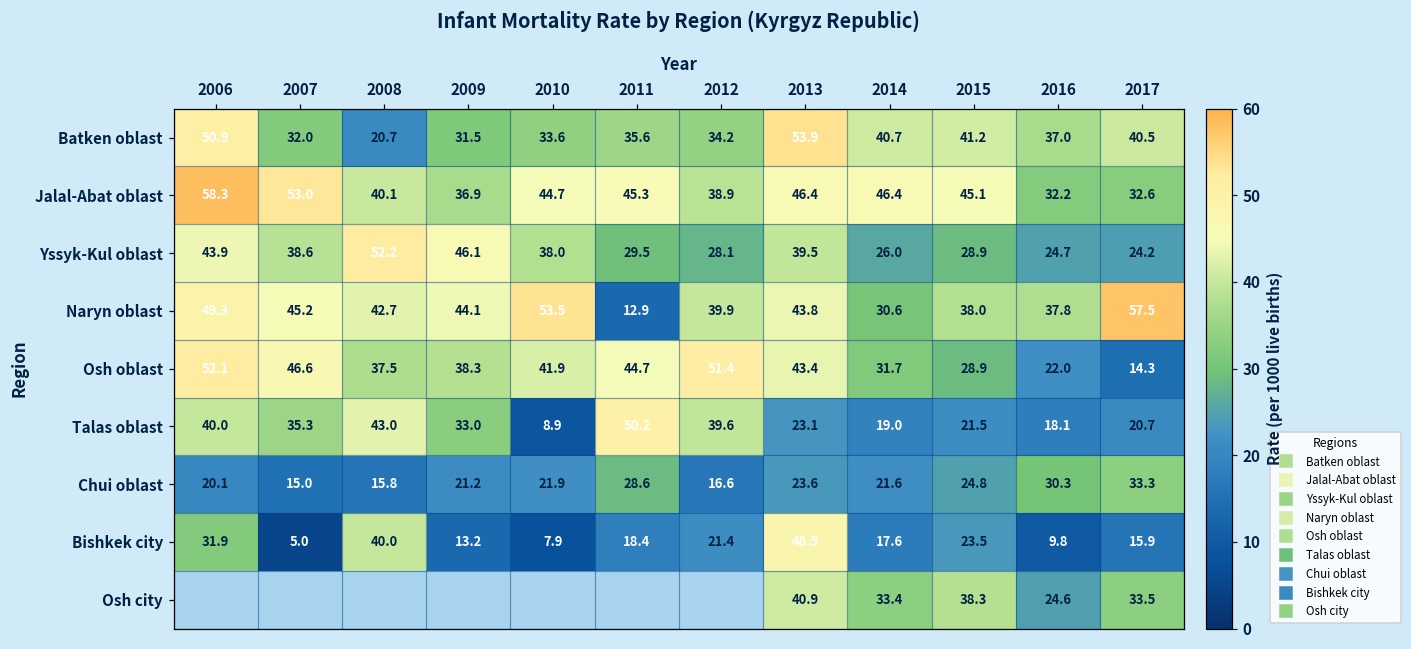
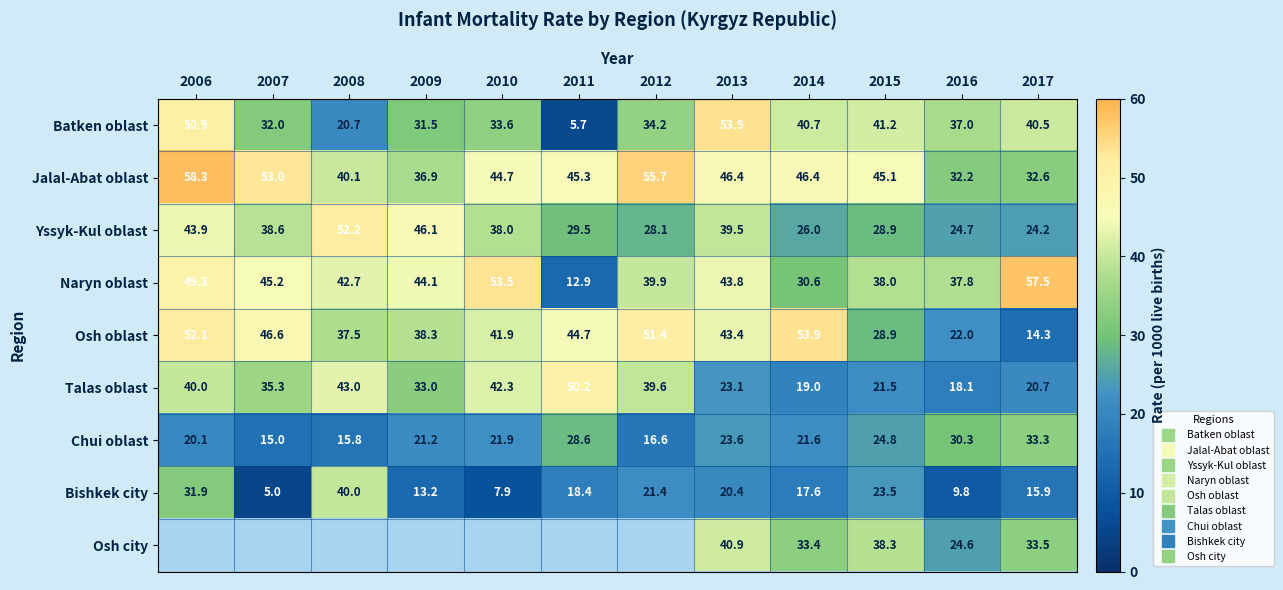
  {
    "Batken oblast": {
      "2006": 50.9,
      "2007": 32.0,
      "2008": 20.7,
      "2009": 31.5,
      "2010": 33.6,
-     "2011": 35.6,
+     "2011": 5.7,
      "2012": 34.2,
      "2013": 53.9,
      "2014": 40.7,
      "2015": 41.2,
      "2016": 37.0,
      "2017": 40.5
    },
    "Jalal-Abat oblast": {
      "2006": 58.3,
      "2007": 53.0,
      "2008": 40.1,
      "2009": 36.9,
      "2010": 44.7,
      "2011": 45.3,
-     "2012": 38.9,
+     "2012": 55.7,
      "2013": 46.4,
      "2014": 46.4,
      "2015": 45.1,
      "2016": 32.2,
      "2017": 32.6
    },
    "Yssyk-Kul oblast": {
      "2006": 43.9,
      "2007": 38.6,
      "2008": 52.2,
      "2009": 46.1,
      "2010": 38.0,
      "2011": 29.5,
      "2012": 28.1,
      "2013": 39.5,
      "2014": 26.0,
      "2015": 28.9,
      "2016": 24.7,
      "2017": 24.2
    },
    "Naryn oblast": {
      "2006": 49.3,
      "2007": 45.2,
      "2008": 42.7,
      "2009": 44.1,
      "2010": 53.5,
      "2011": 12.9,
      "2012": 39.9,
      "2013": 43.8,
      "2014": 30.6,
      "2015": 38.0,
      "2016": 37.8,
      "2017": 57.5
    },
    "Osh oblast": {
      "2006": 52.1,
      "2007": 46.6,
      "2008": 37.5,
      "2009": 38.3,
      "2010": 41.9,
      "2011": 44.7,
      "2012": 51.4,
      "2013": 43.4,
-     "2014": 31.7,
+     "2014": 53.9,
      "2015": 28.9,
      "2016": 22.0,
      "2017": 14.3
    },
    "Talas oblast": {
      "2006": 40.0,
      "2007": 35.3,
      "2008": 43.0,
      "2009": 33.0,
-     "2010": 8.9,
+     "2010": 42.3,
      "2011": 50.2,
      "2012": 39.6,
      "2013": 23.1,
      "2014": 19.0,
      "2015": 21.5,
      "2016": 18.1,
      "2017": 20.7
    },
    "Chui oblast": {
      "2006": 20.1,
      "2007": 15.0,
      "2008": 15.8,
      "2009": 21.2,
      "2010": 21.9,
      "2011": 28.6,
      "2012": 16.6,
      "2013": 23.6,
      "2014": 21.6,
      "2015": 24.8,
      "2016": 30.3,
      "2017": 33.3
    },
    "Bishkek city": {
      "2006": 31.9,
      "2007": 5.0,
      "2008": 40.0,
      "2009": 13.2,
      "2010": 7.9,
      "2011": 18.4,
      "2012": 21.4,
-     "2013": 48.5,
+     "2013": 20.4,
      "2014": 17.6,
      "2015": 23.5,
      "2016": 9.8,
      "2017": 15.9
    },
    "Osh city": {
      "2013": 40.9,
      "2014": 33.4,
      "2015": 38.3,
      "2016": 24.6,
      "2017": 33.5
    }
  }
